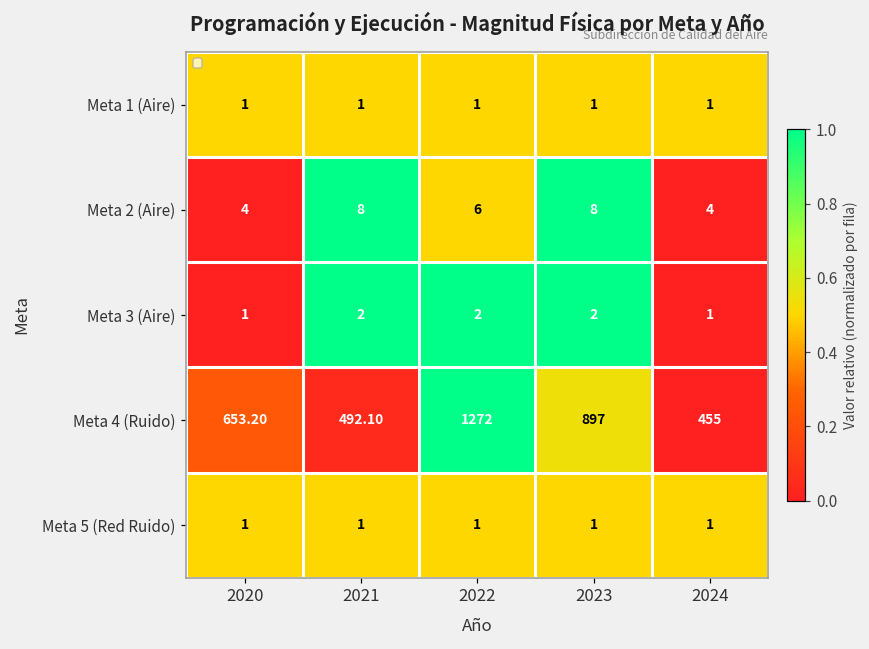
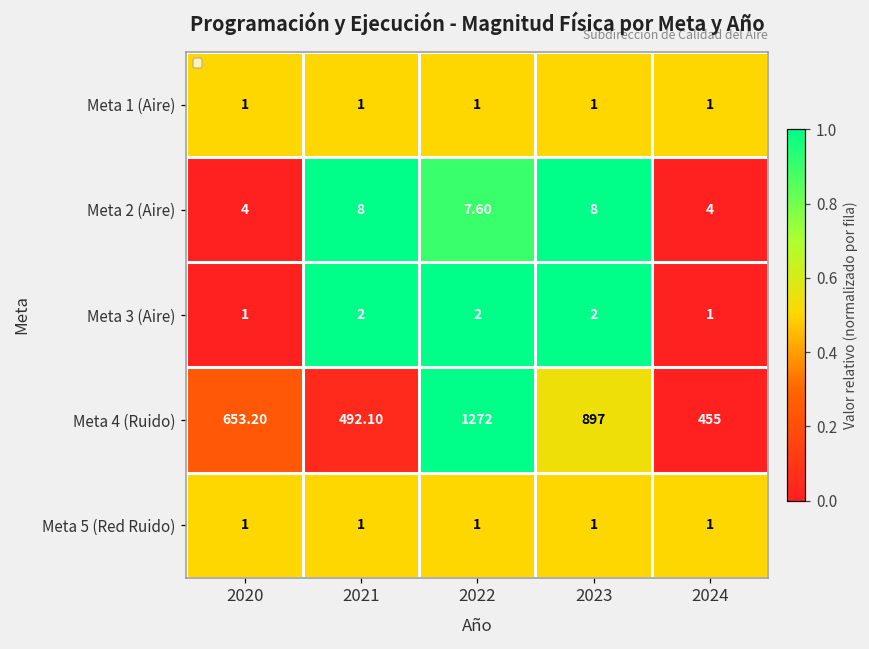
  {
    "Meta 1 (Aire)": {
      "2020": 1,
      "2021": 1,
      "2022": 1,
      "2023": 1,
      "2024": 1
    },
    "Meta 2 (Aire)": {
      "2020": 4,
      "2021": 8,
-     "2022": 6,
+     "2022": 7.60,
      "2023": 8,
      "2024": 4
    },
    "Meta 3 (Aire)": {
      "2020": 1,
      "2021": 2,
      "2022": 2,
      "2023": 2,
      "2024": 1
    },
    "Meta 4 (Ruido)": {
      "2020": 653.20,
      "2021": 492.10,
      "2022": 1272,
      "2023": 897,
      "2024": 455
    },
    "Meta 5 (Red Ruido)": {
      "2020": 1,
      "2021": 1,
      "2022": 1,
      "2023": 1,
      "2024": 1
    }
  }
